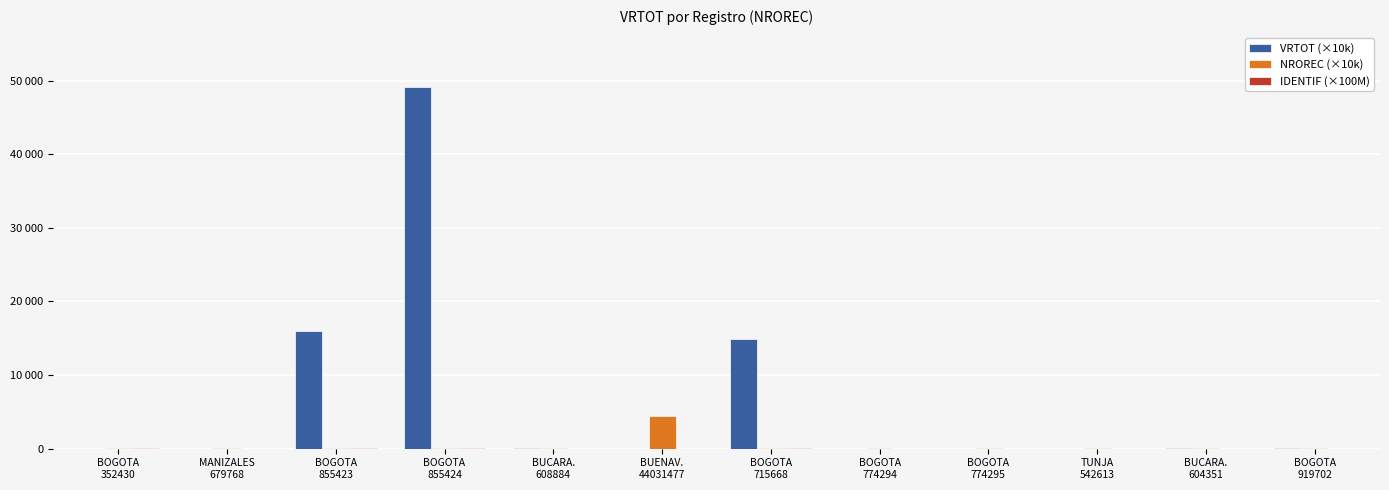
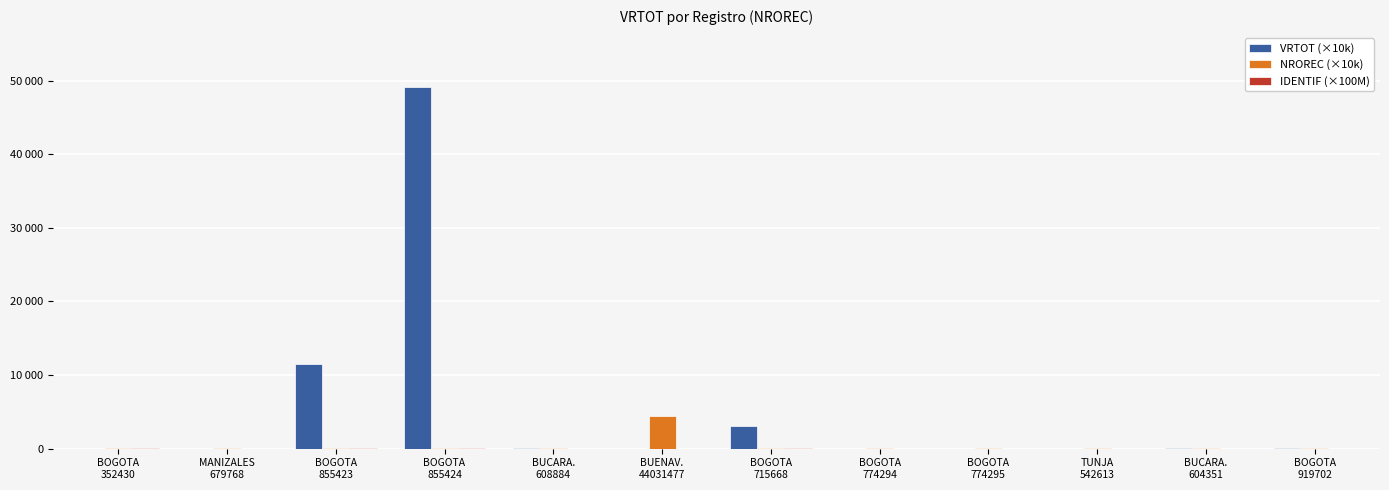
  {
    "VRTOT (×10k)": {
-     "BOGOTA 855423": 16000,
+     "BOGOTA 855423": 11000,
      "BOGOTA 855424": 49000,
-     "BOGOTA 715668": 15000
+     "BOGOTA 715668": 3000
    },
    "NROREC (×10k)": {
      "BUENAV. 44031477": 4000
    }
  }
